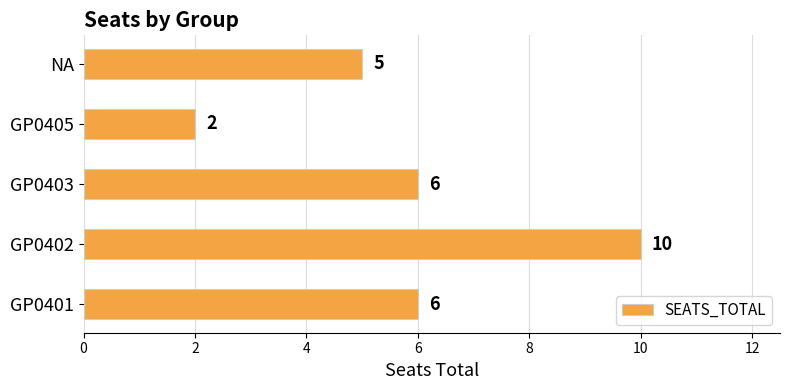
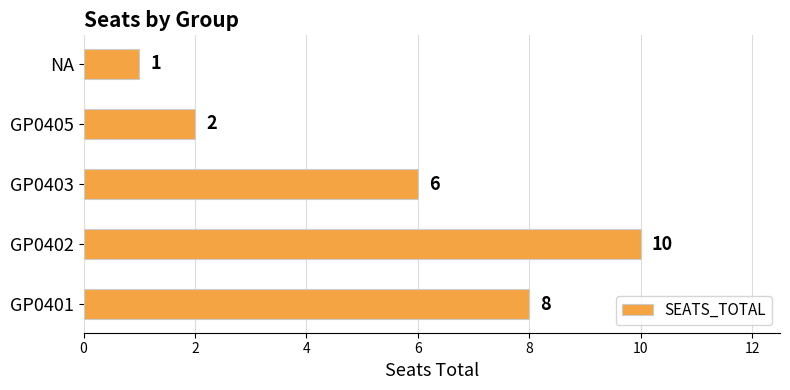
  {
-   "NA": 5,
+   "NA": 1,
    "GP0405": 2,
    "GP0403": 6,
    "GP0402": 10,
-   "GP0401": 6
+   "GP0401": 8
  }
